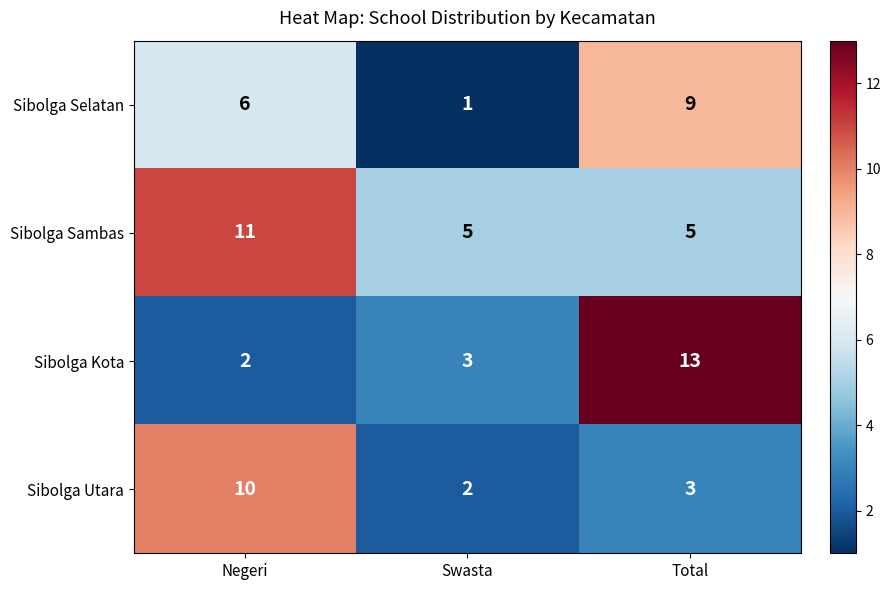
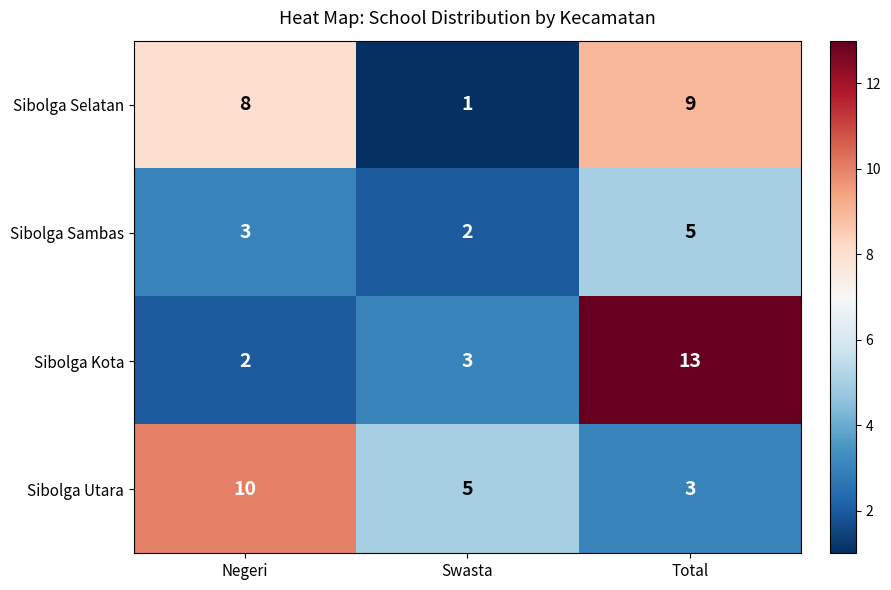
  {
    "Sibolga Selatan": {
-     "Negeri": 6,
+     "Negeri": 8,
      "Swasta": 1,
      "Total": 9
    },
    "Sibolga Sambas": {
-     "Negeri": 11,
-     "Swasta": 5,
+     "Negeri": 3,
+     "Swasta": 2,
      "Total": 5
    },
    "Sibolga Kota": {
      "Negeri": 2,
      "Swasta": 3,
      "Total": 13
    },
    "Sibolga Utara": {
      "Negeri": 10,
-     "Swasta": 2,
+     "Swasta": 5,
      "Total": 3
    }
  }
